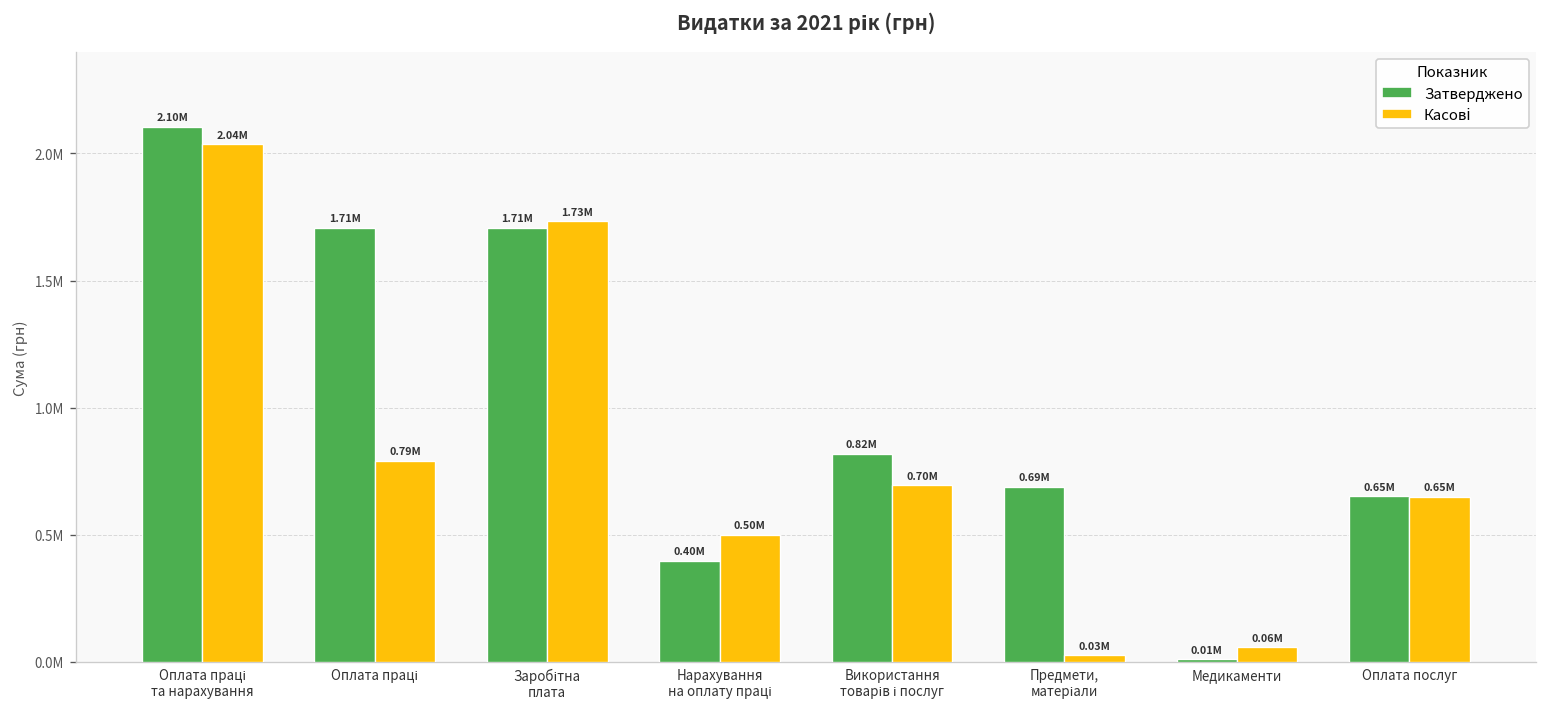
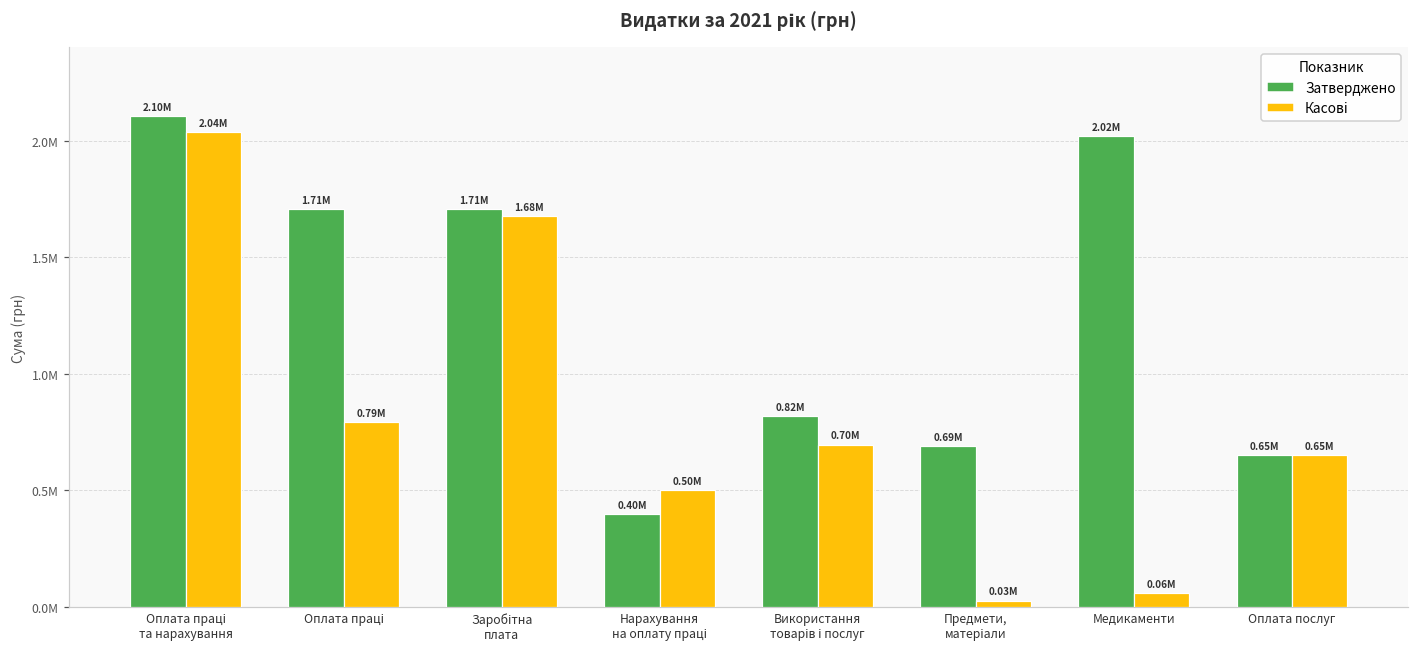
  {
    "Затверджено": {
      "Оплата праці та нарахування": "2.10M",
      "Оплата праці": "1.71M",
      "Заробітна плата": "1.71M",
      "Нарахування на оплату праці": "0.40M",
      "Використання товарів і послуг": "0.82M",
      "Предмети, матеріали": "0.69M",
-     "Медикаменти": "0.01M",
+     "Медикаменти": "2.02M",
      "Оплата послуг": "0.65M"
    },
    "Касові": {
      "Оплата праці та нарахування": "2.04M",
      "Оплата праці": "0.79M",
-     "Заробітна плата": "1.73M",
+     "Заробітна плата": "1.68M",
      "Нарахування на оплату праці": "0.50M",
      "Використання товарів і послуг": "0.70M",
      "Предмети, матеріали": "0.03M",
      "Медикаменти": "0.06M",
      "Оплата послуг": "0.65M"
    }
  }
